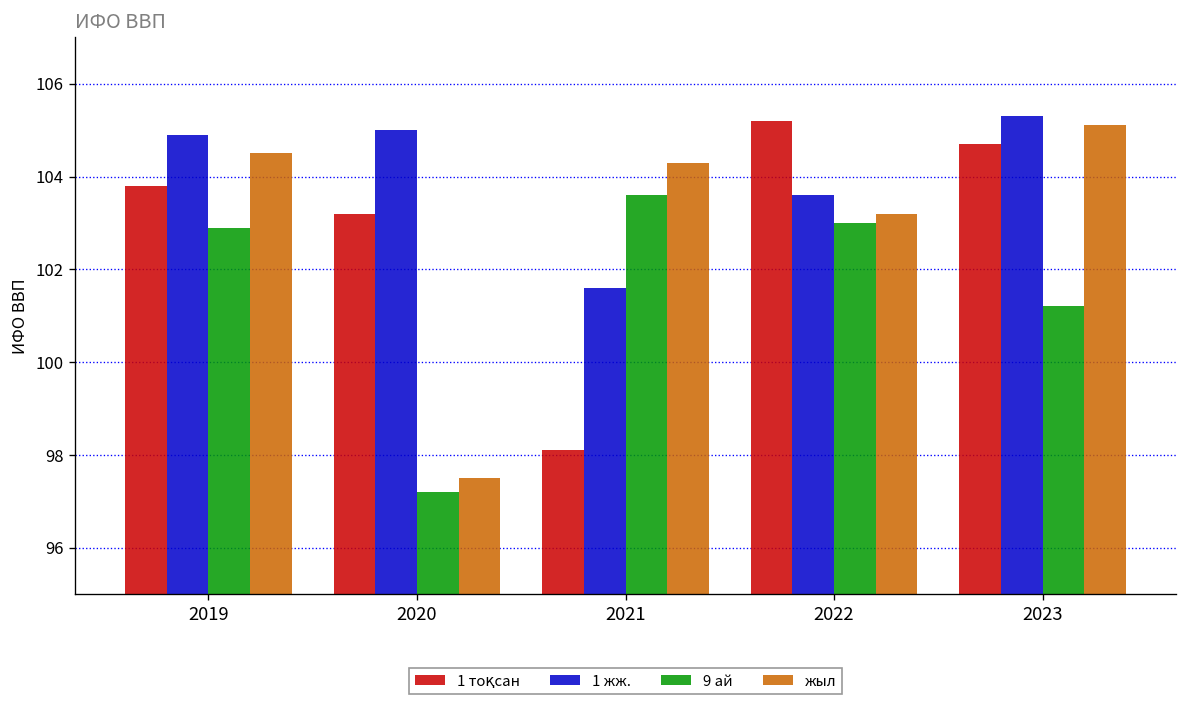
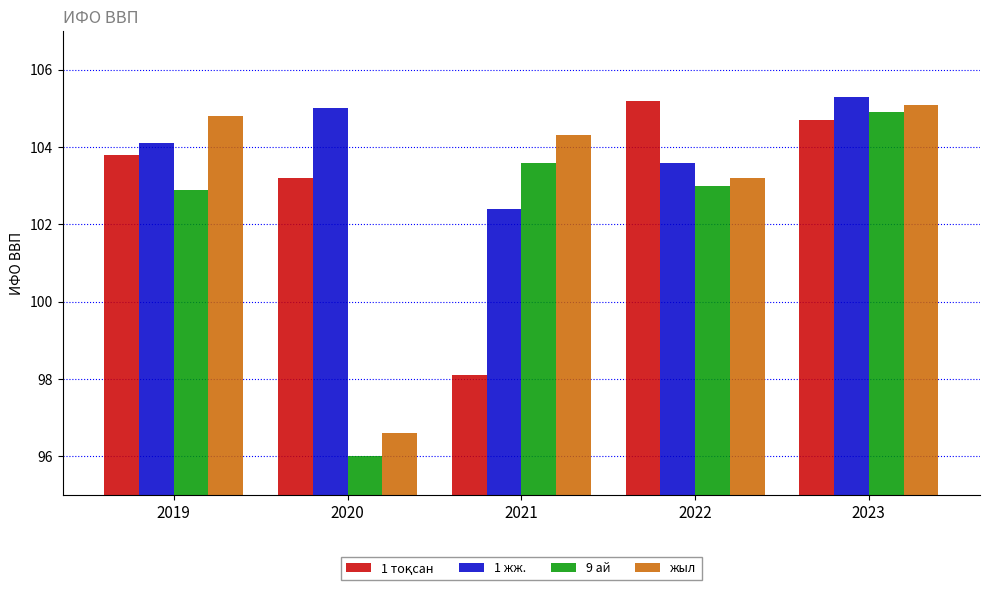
  {
    "1 тоқсан": {
      "2019": 103.8,
      "2020": 103.2,
      "2021": 98.1,
      "2022": 105.2,
      "2023": 104.7
    },
    "1 жж.": {
-     "2019": 104.9,
+     "2019": 104.1,
      "2020": 105.0,
-     "2021": 101.6,
+     "2021": 102.4,
      "2022": 103.6,
      "2023": 105.3
    },
    "9 ай": {
      "2019": 102.9,
-     "2020": 97.2,
+     "2020": 96.0,
      "2021": 103.6,
      "2022": 103.0,
-     "2023": 101.2
+     "2023": 104.9
    },
    "жыл": {
-     "2019": 104.5,
-     "2020": 97.5,
+     "2019": 104.8,
+     "2020": 96.6,
      "2021": 104.3,
      "2022": 103.2,
      "2023": 105.1
    }
  }
